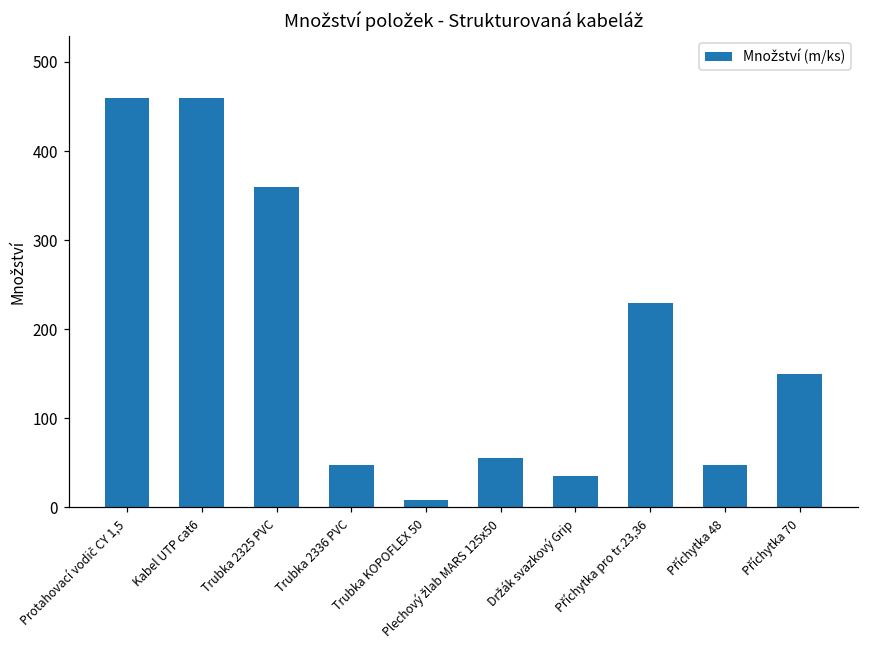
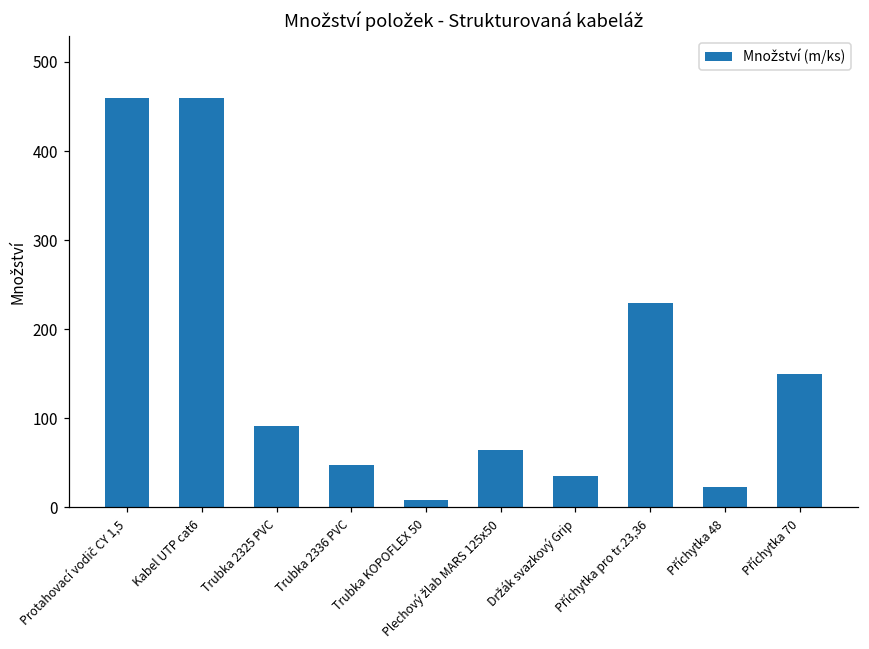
  {
    "Protahovací vodič CY 1,5": 460,
    "Kabel UTP cat6": 460,
-   "Trubka 2325 PVC": 360,
+   "Trubka 2325 PVC": 90,
    "Trubka 2336 PVC": 50,
    "Trubka KOPOFLEX 50": 10,
-   "Plechový žlab MARS 125x50": 60,
+   "Plechový žlab MARS 125x50": 70,
    "Držák svazkový Grip": 40,
    "Příchytka pro tr.23,36": 230,
-   "Příchytka 48": 50,
+   "Příchytka 48": 20,
    "Příchytka 70": 150
  }
